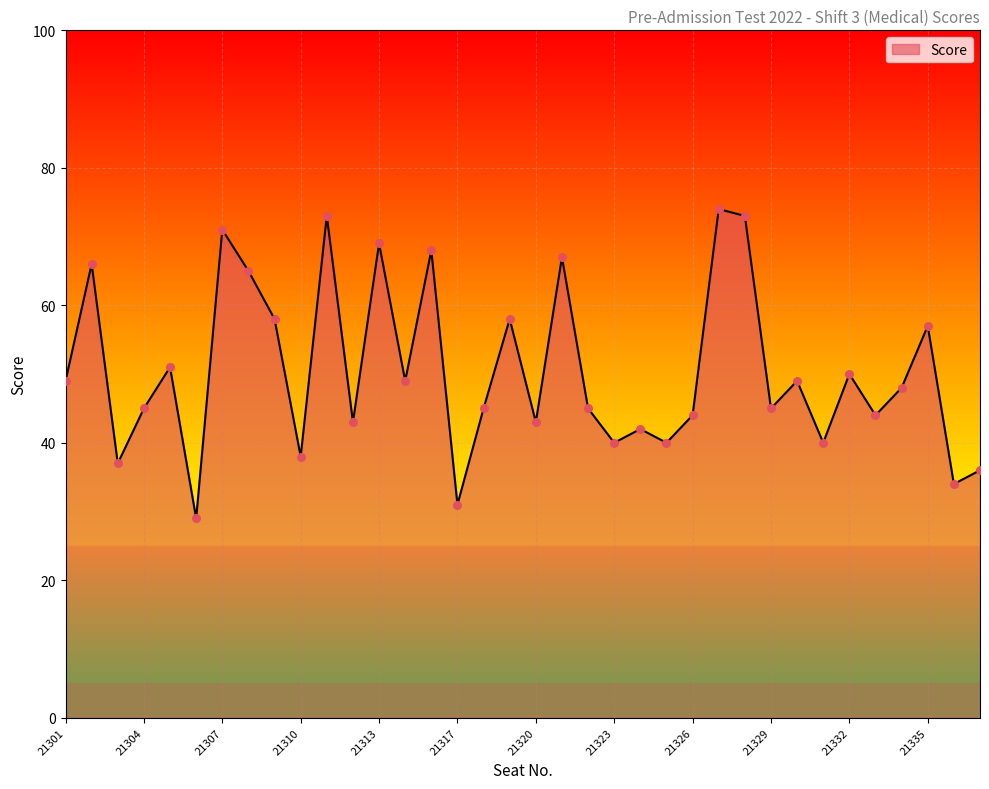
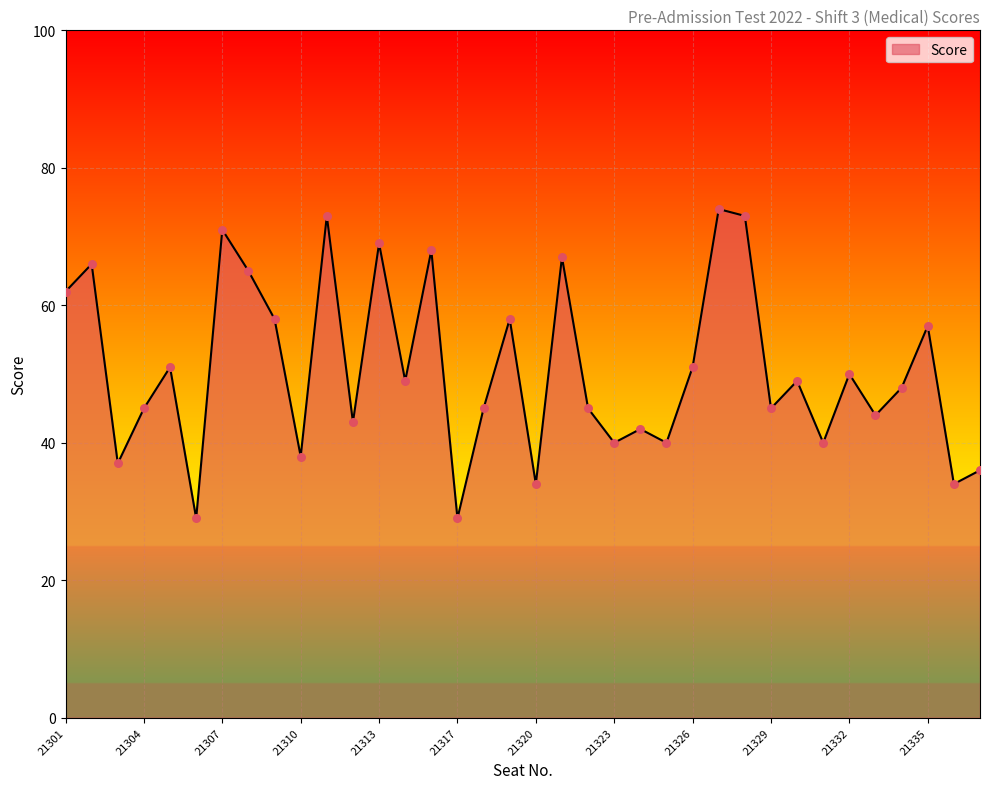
  {
-   "21301": 49,
+   "21301": 62,
    "21304": 45,
    "21307": 71,
    "21310": 38,
    "21313": 69,
-   "21317": 31,
-   "21320": 43,
+   "21317": 29,
+   "21320": 34,
    "21323": 40,
-   "21326": 44,
+   "21326": 51,
    "21329": 45,
    "21332": 50,
    "21335": 57
  }
